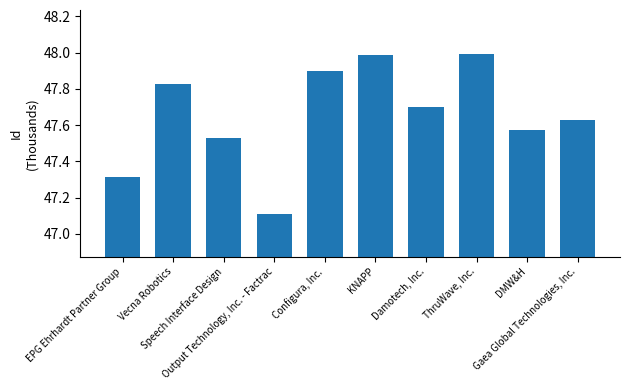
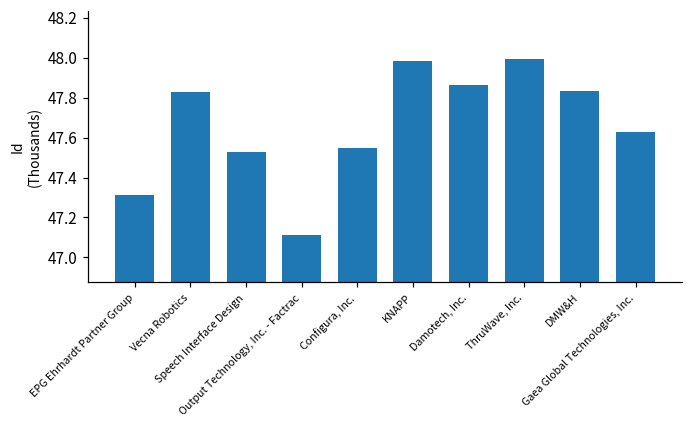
  {
    "EPG Ehrhardt Partner Group": 47.31,
    "Vecna Robotics": 47.83,
    "Speech Interface Design": 47.53,
    "Output Technology, Inc. - Factrac": 47.11,
-   "Configura, Inc.": 47.90,
+   "Configura, Inc.": 47.55,
    "KNAPP": 47.99,
-   "Damotech, Inc.": 47.70,
+   "Damotech, Inc.": 47.87,
    "ThruWave, Inc.": 48.00,
-   "DMW&H": 47.57,
+   "DMW&H": 47.84,
    "Gaea Global Technologies, Inc.": 47.63
  }
